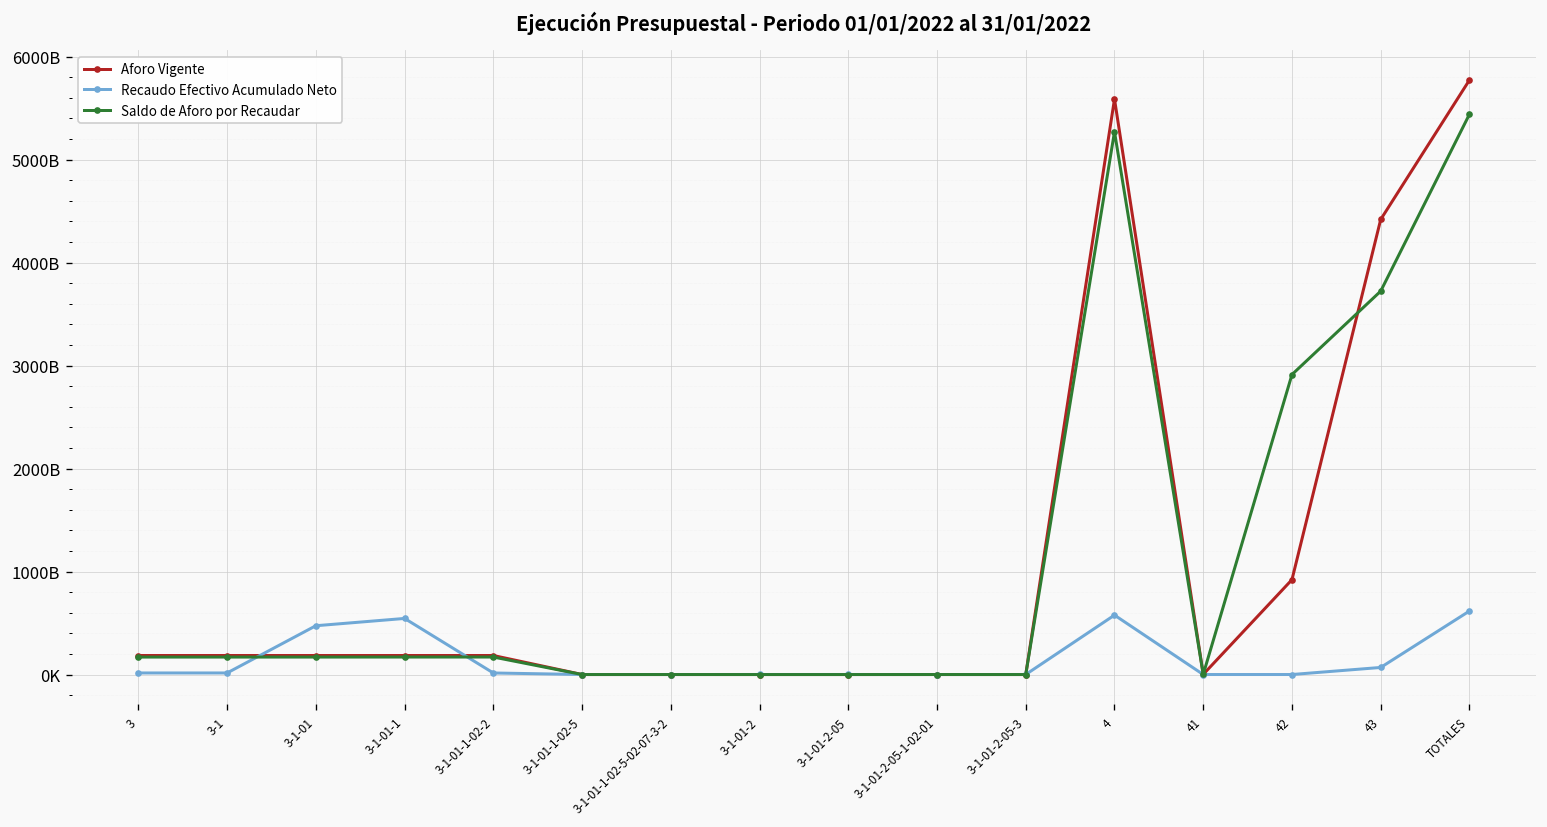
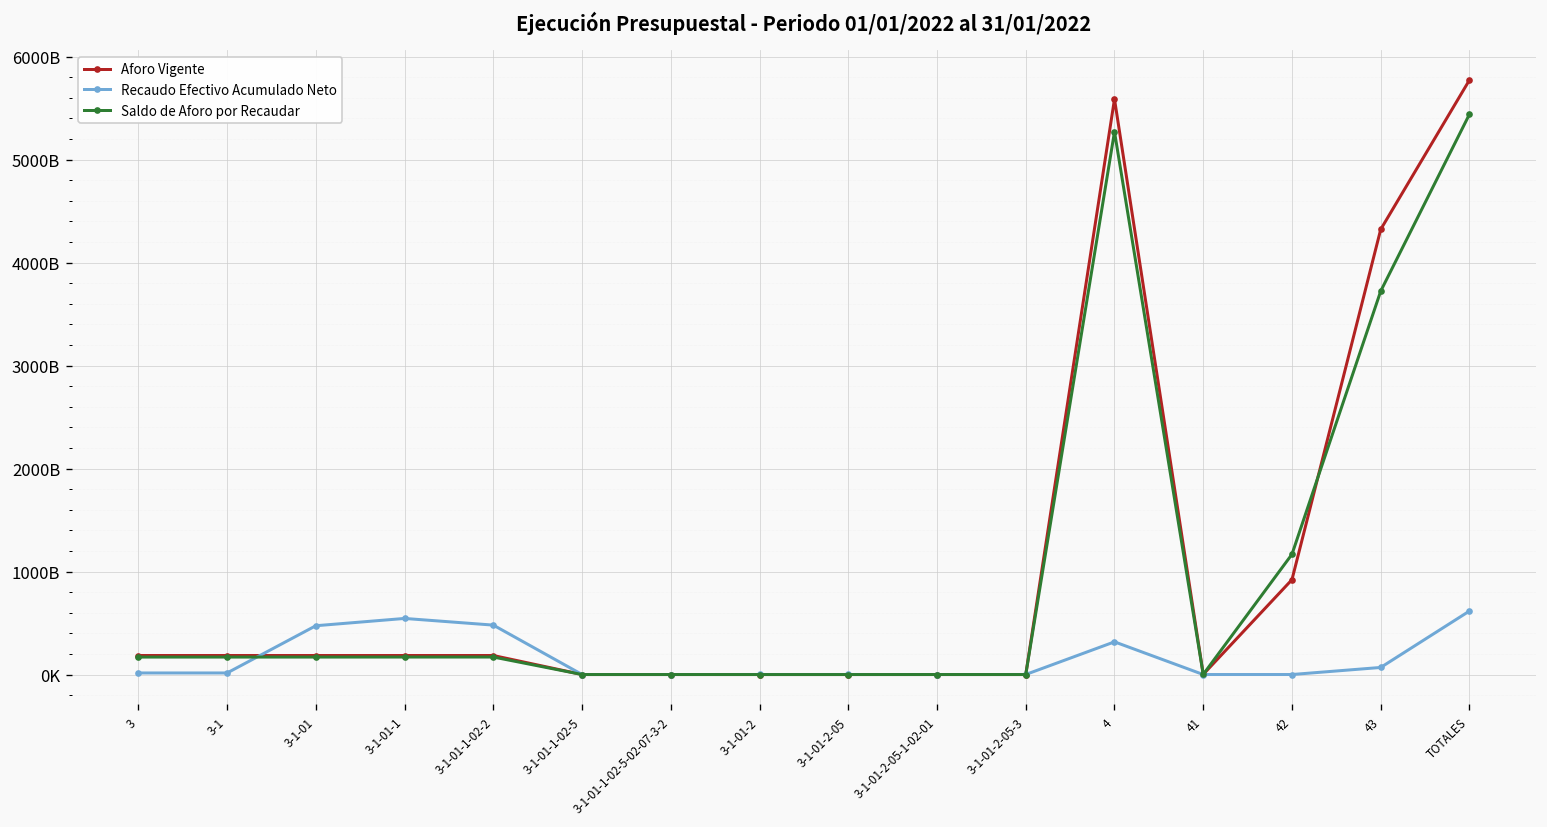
  {
    "Aforo Vigente": {
      "4": 5600000000000,
      "42": 900000000000,
-     "43": 4400000000000,
+     "43": 4300000000000,
      "TOTALES": 5800000000000
    },
    "Recaudo Efectivo Acumulado Neto": {
      "3": 0,
      "3-1": 0,
      "3-1-01": 500000000000,
      "3-1-01-1": 500000000000,
-     "3-1-01-1-02-2": 0,
-     "4": 600000000000,
+     "3-1-01-1-02-2": 500000000000,
+     "4": 300000000000,
      "42": 0,
      "43": 100000000000,
      "TOTALES": 600000000000
    },
    "Saldo de Aforo por Recaudar": {
      "4": 5300000000000,
-     "42": 2900000000000,
+     "42": 1200000000000,
      "43": 3700000000000,
      "TOTALES": 5400000000000
    }
  }
